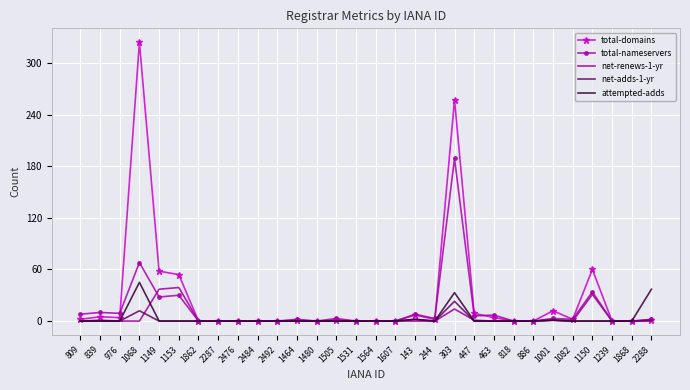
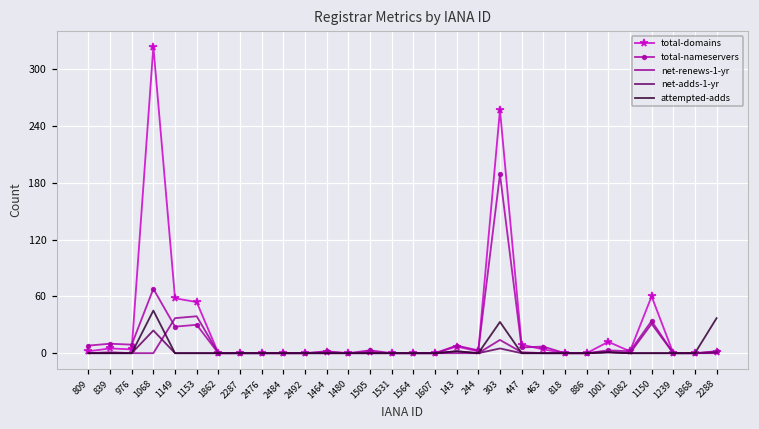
  {
    "net-adds-1-yr": {
-     "1068": 10,
-     "303": 20
+     "1068": 20,
+     "303": 10
    },
    "attempted-adds": {
      "1068": 50,
      "303": 30,
      "2288": 40
    }
  }
